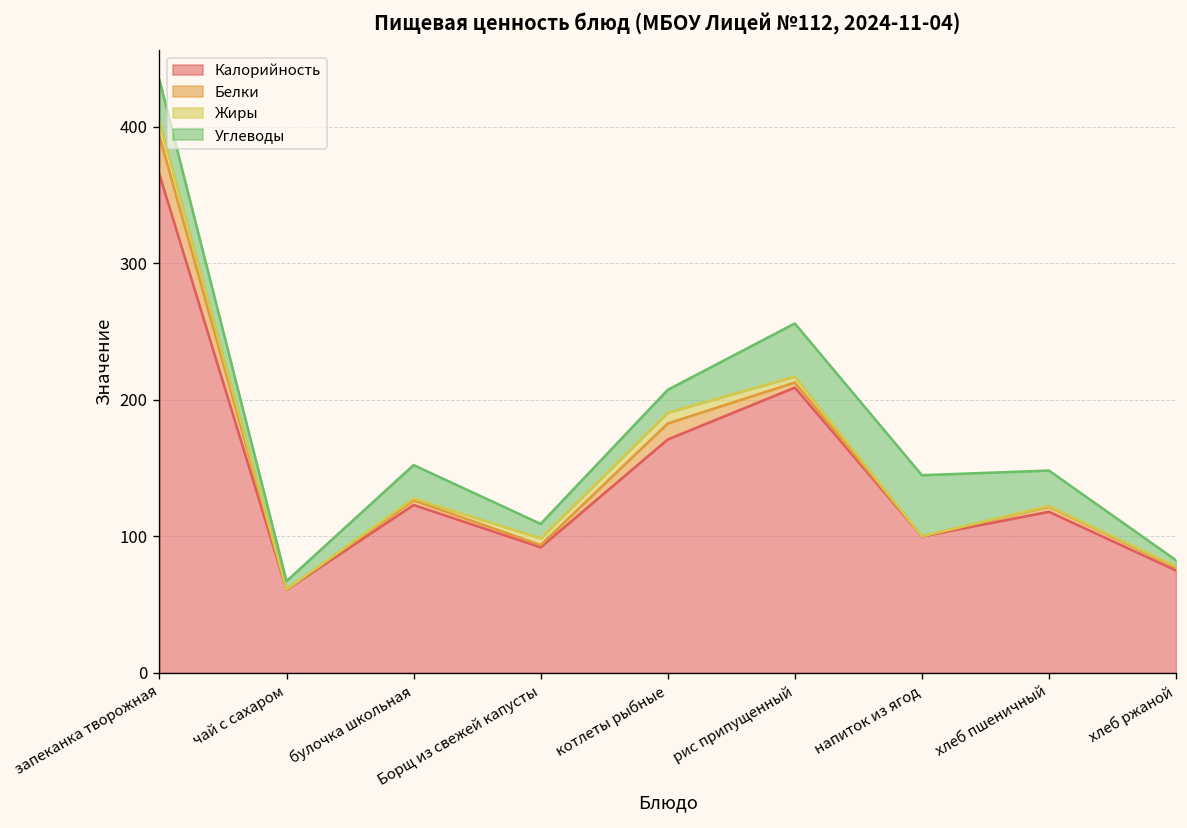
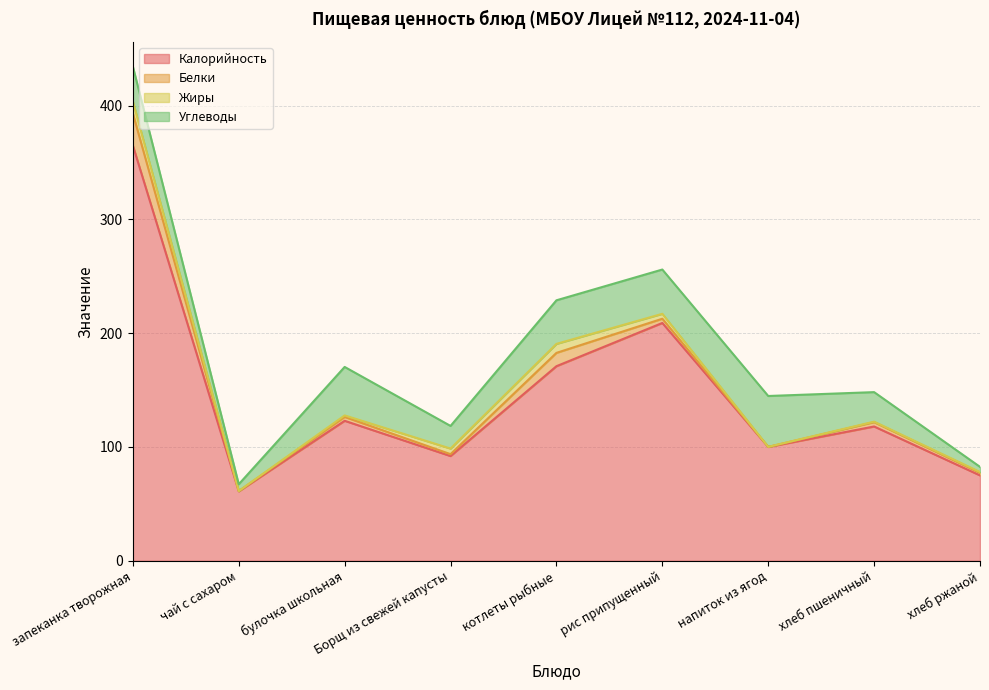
  {
    "Углеводы": {
      "запеканка творожная": 31,
      "чай с сахаром": 6,
-     "булочка школьная": 25,
-     "Борщ из свежей капусты": 11,
-     "котлеты рыбные": 17,
+     "булочка школьная": 43,
+     "Борщ из свежей капусты": 20,
+     "котлеты рыбные": 38,
      "рис припущенный": 39,
      "напиток из ягод": 45,
      "хлеб пшеничный": 26,
      "хлеб ржаной": 5
    }
  }
